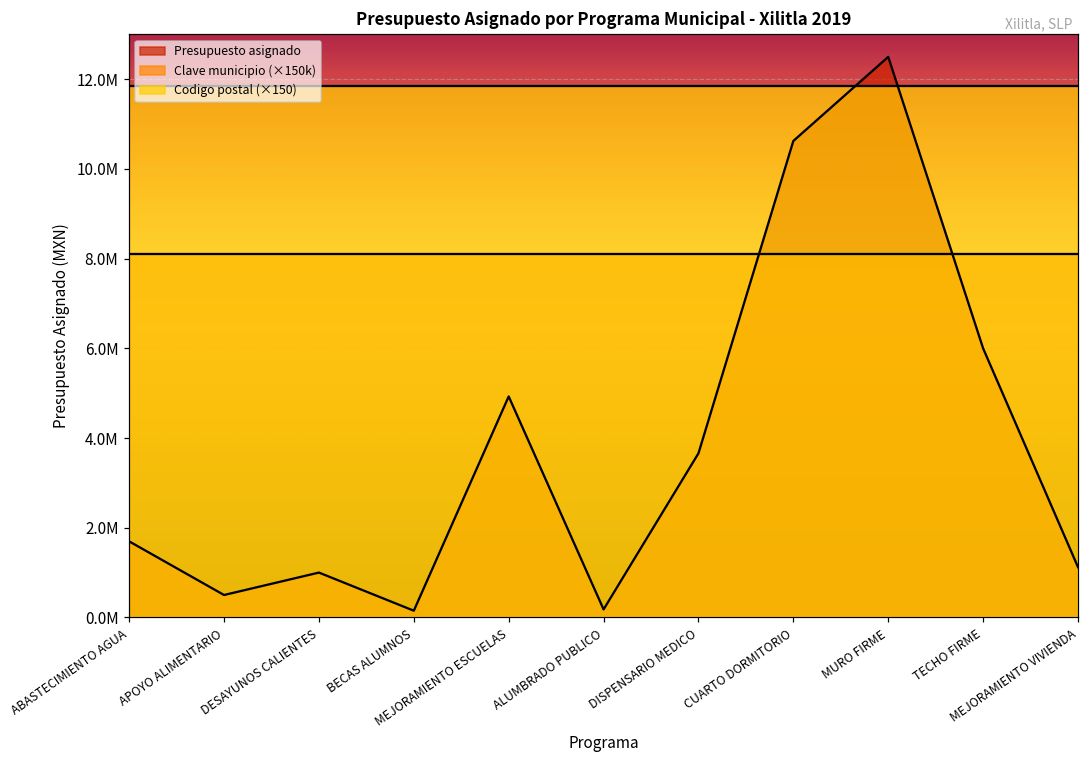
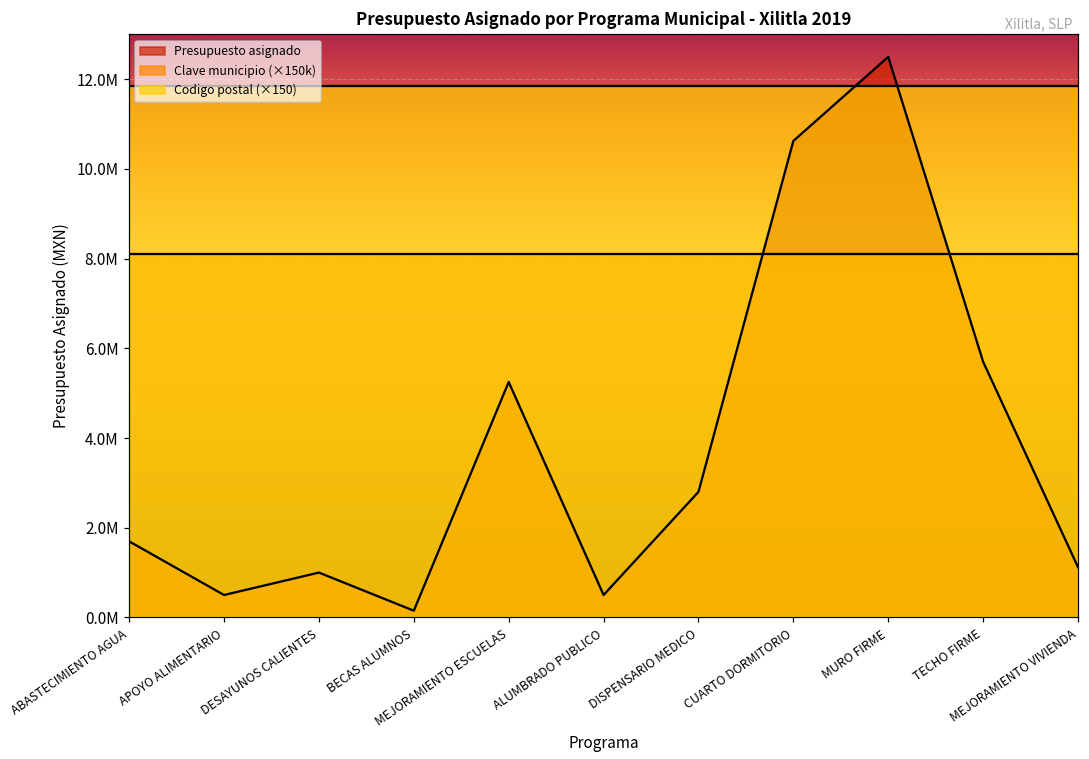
  {
    "Presupuesto asignado": {
      "ABASTECIMIENTO AGUA": 1700000,
      "APOYO ALIMENTARIO": 500000,
      "DESAYUNOS CALIENTES": 1000000,
      "BECAS ALUMNOS": 200000,
-     "MEJORAMIENTO ESCUELAS": 4900000,
-     "ALUMBRADO PUBLICO": 200000,
-     "DISPENSARIO MEDICO": 3700000,
+     "MEJORAMIENTO ESCUELAS": 5300000,
+     "ALUMBRADO PUBLICO": 500000,
+     "DISPENSARIO MEDICO": 2800000,
      "CUARTO DORMITORIO": 10600000,
      "MURO FIRME": 12500000,
-     "TECHO FIRME": 6000000,
+     "TECHO FIRME": 5700000,
      "MEJORAMIENTO VIVIENDA": 1100000
    },
    "Clave municipio (×150k)": {
      "ABASTECIMIENTO AGUA": 8100000,
      "APOYO ALIMENTARIO": 8100000,
      "DESAYUNOS CALIENTES": 8100000,
      "BECAS ALUMNOS": 8100000,
      "MEJORAMIENTO ESCUELAS": 8100000,
      "ALUMBRADO PUBLICO": 8100000,
      "DISPENSARIO MEDICO": 8100000,
      "CUARTO DORMITORIO": 8100000,
      "MURO FIRME": 8100000,
      "TECHO FIRME": 8100000,
      "MEJORAMIENTO VIVIENDA": 8100000
    },
    "Codigo postal (×150)": {
      "ABASTECIMIENTO AGUA": 11900000,
      "BECAS ALUMNOS": 11900000,
      "MEJORAMIENTO ESCUELAS": 11900000,
      "ALUMBRADO PUBLICO": 11900000,
      "DISPENSARIO MEDICO": 11900000,
      "CUARTO DORMITORIO": 11900000,
      "MURO FIRME": 11900000,
      "TECHO FIRME": 11900000,
      "MEJORAMIENTO VIVIENDA": 11900000
    }
  }
